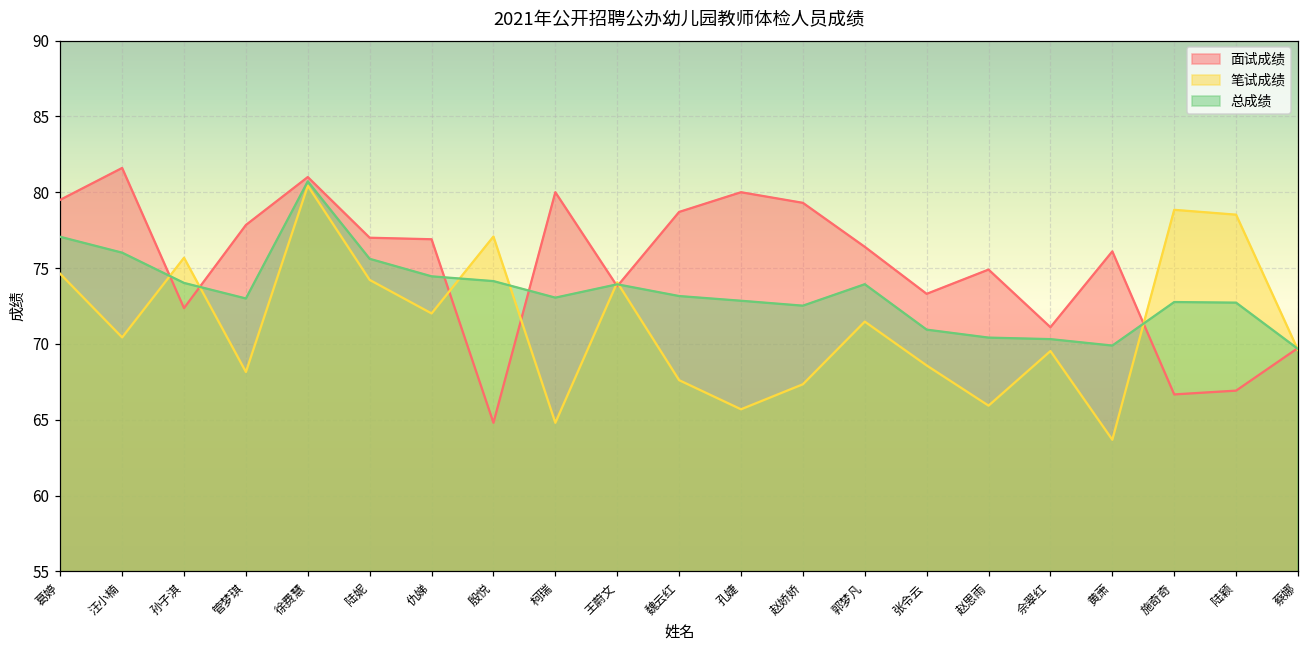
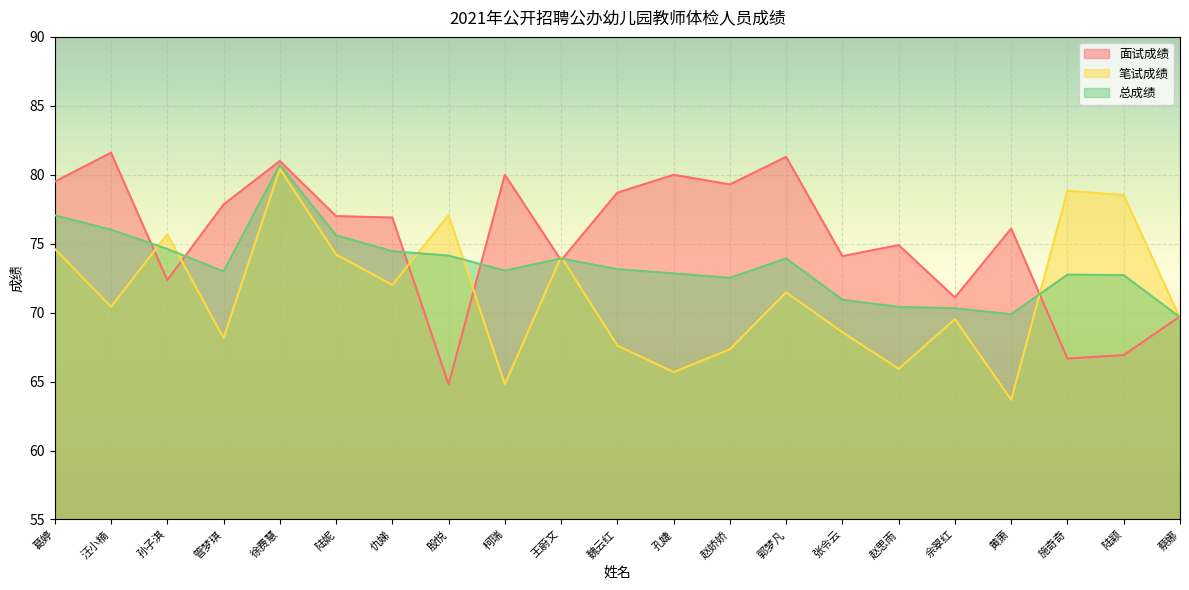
  {
    "面试成绩": {
      "葛婷": 79.5,
      "汪小楠": 81.6,
      "孙子淇": 72.4,
      "管梦琪": 77.8,
      "徐费慧": 81.0,
      "陆妮": 77.0,
      "仇娣": 76.9,
      "殷悦": 64.8,
      "柯瑞": 80.0,
      "魏云红": 78.7,
      "孔婕": 80.0,
      "赵娇娇": 79.3,
-     "郭梦凡": 76.4,
-     "张令云": 73.3,
+     "郭梦凡": 81.3,
+     "张令云": 74.1,
      "赵思雨": 74.9,
      "佘翠红": 71.1,
      "黄萧": 76.1,
      "施奇奇": 66.7,
      "陆颖": 66.9
    },
    "笔试成绩": {
      "葛婷": 74.6,
      "汪小楠": 70.4,
      "孙子淇": 75.7,
      "管梦琪": 68.2,
      "徐费慧": 80.4,
      "陆妮": 74.2,
      "仇娣": 72.0,
      "殷悦": 77.1,
      "柯瑞": 64.8,
      "魏云红": 67.6,
      "孔婕": 65.7,
      "赵娇娇": 67.3,
      "郭梦凡": 71.5,
      "张令云": 68.6,
      "赵思雨": 65.9,
      "佘翠红": 69.5,
      "黄萧": 63.7,
      "施奇奇": 78.8,
      "陆颖": 78.5
    },
    "总成绩": {
      "葛婷": 77.1,
      "汪小楠": 76.0,
-     "孙子淇": 74.0,
+     "孙子淇": 74.6,
      "管梦琪": 73.0,
      "徐费慧": 80.7,
      "陆妮": 75.6,
      "仇娣": 74.5,
      "殷悦": 74.1,
      "柯瑞": 73.1,
      "魏云红": 73.2,
      "孔婕": 72.8,
      "赵娇娇": 72.5,
      "郭梦凡": 73.9,
      "张令云": 70.9,
      "赵思雨": 70.4,
      "佘翠红": 70.3,
      "黄萧": 69.9,
      "施奇奇": 72.8,
      "陆颖": 72.7
    }
  }
